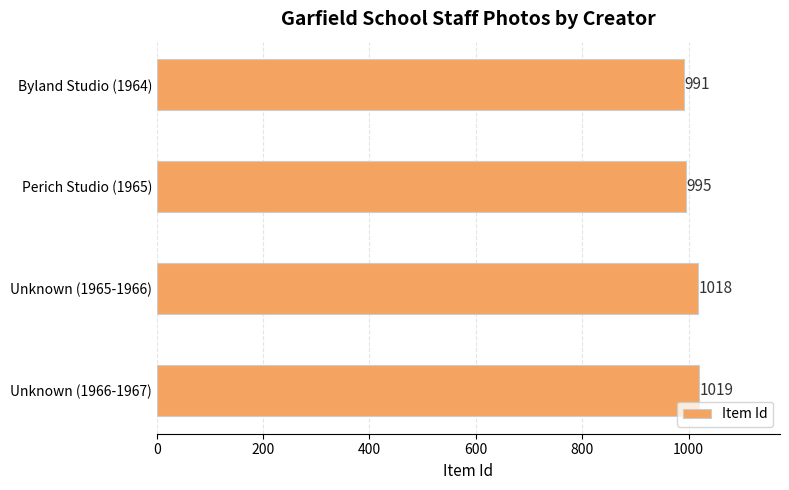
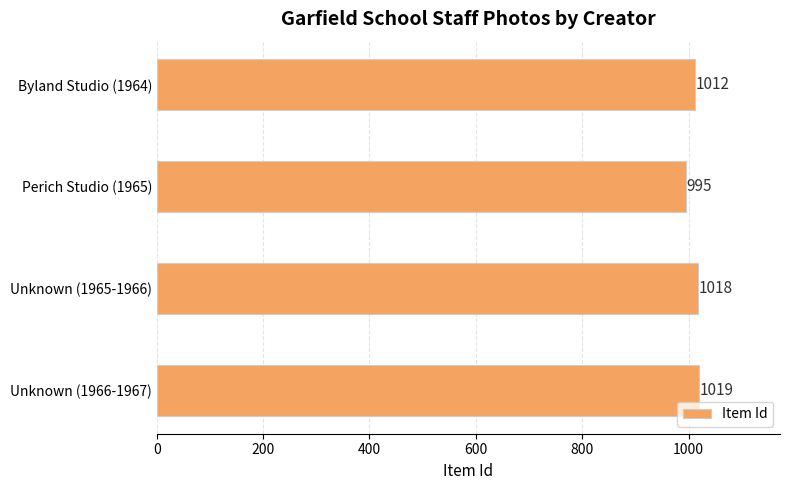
  {
-   "Byland Studio (1964)": 991,
+   "Byland Studio (1964)": 1012,
    "Perich Studio (1965)": 995,
    "Unknown (1965-1966)": 1018,
    "Unknown (1966-1967)": 1019
  }
